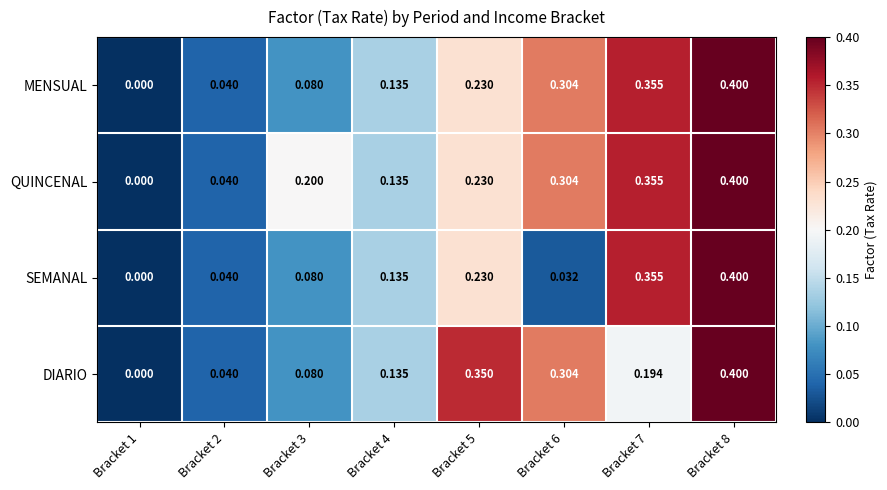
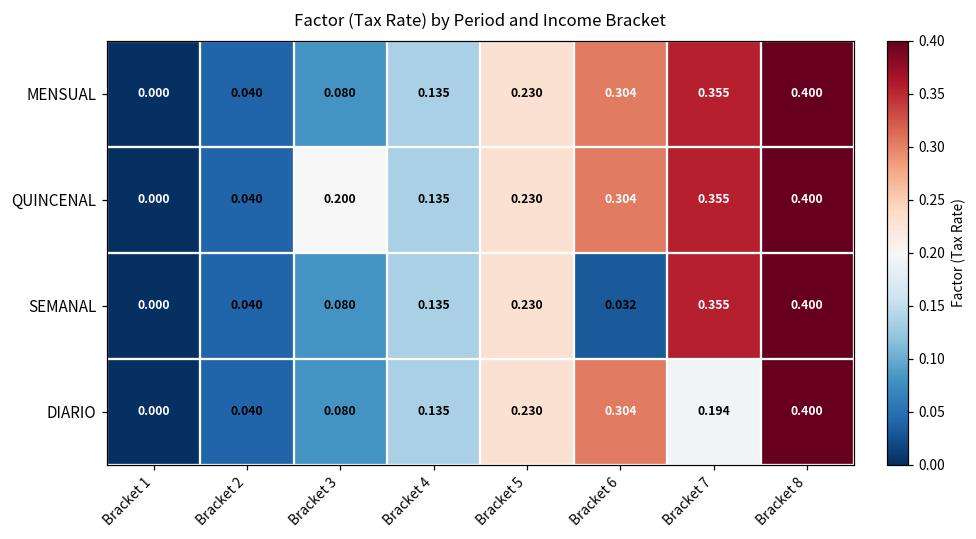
  {
    "MENSUAL": {
      "Bracket 1": 0.000,
      "Bracket 2": 0.040,
      "Bracket 3": 0.080,
      "Bracket 4": 0.135,
      "Bracket 5": 0.230,
      "Bracket 6": 0.304,
      "Bracket 7": 0.355,
      "Bracket 8": 0.400
    },
    "QUINCENAL": {
      "Bracket 1": 0.000,
      "Bracket 2": 0.040,
      "Bracket 3": 0.200,
      "Bracket 4": 0.135,
      "Bracket 5": 0.230,
      "Bracket 6": 0.304,
      "Bracket 7": 0.355,
      "Bracket 8": 0.400
    },
    "SEMANAL": {
      "Bracket 1": 0.000,
      "Bracket 2": 0.040,
      "Bracket 3": 0.080,
      "Bracket 4": 0.135,
      "Bracket 5": 0.230,
      "Bracket 6": 0.032,
      "Bracket 7": 0.355,
      "Bracket 8": 0.400
    },
    "DIARIO": {
      "Bracket 1": 0.000,
      "Bracket 2": 0.040,
      "Bracket 3": 0.080,
      "Bracket 4": 0.135,
-     "Bracket 5": 0.350,
+     "Bracket 5": 0.230,
      "Bracket 6": 0.304,
      "Bracket 7": 0.194,
      "Bracket 8": 0.400
    }
  }
